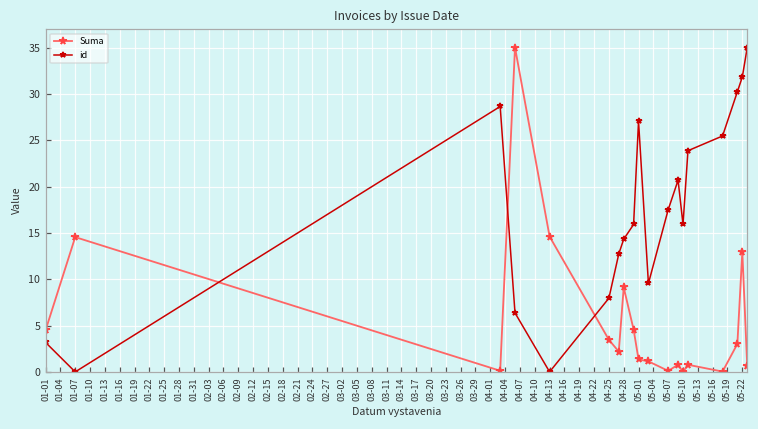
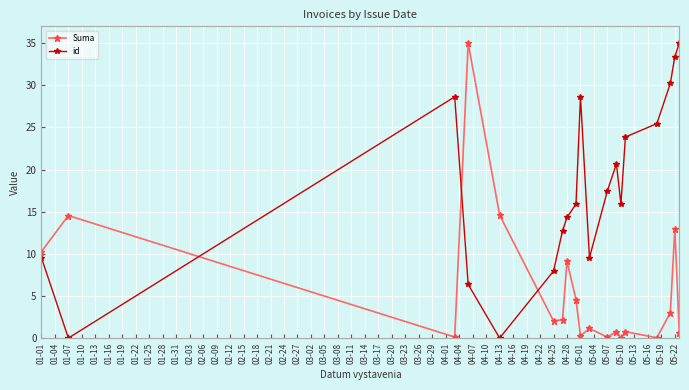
  {
    "Suma": {
-     "01-01": 4,
+     "01-01": 10,
      "01-07": 15,
      "04-13": 15,
-     "04-25": 3,
+     "04-25": 2,
      "04-28": 9,
-     "05-01": 1,
+     "05-01": 0,
      "05-07": 0,
      "05-10": 0,
      "05-22": 13
    },
    "id": {
-     "01-01": 3,
+     "01-01": 10,
      "01-07": 0,
      "04-13": 0,
      "04-25": 8,
      "04-28": 14,
-     "05-01": 27,
+     "05-01": 29,
      "05-07": 18,
      "05-10": 16,
-     "05-22": 32
+     "05-22": 33
    }
  }
